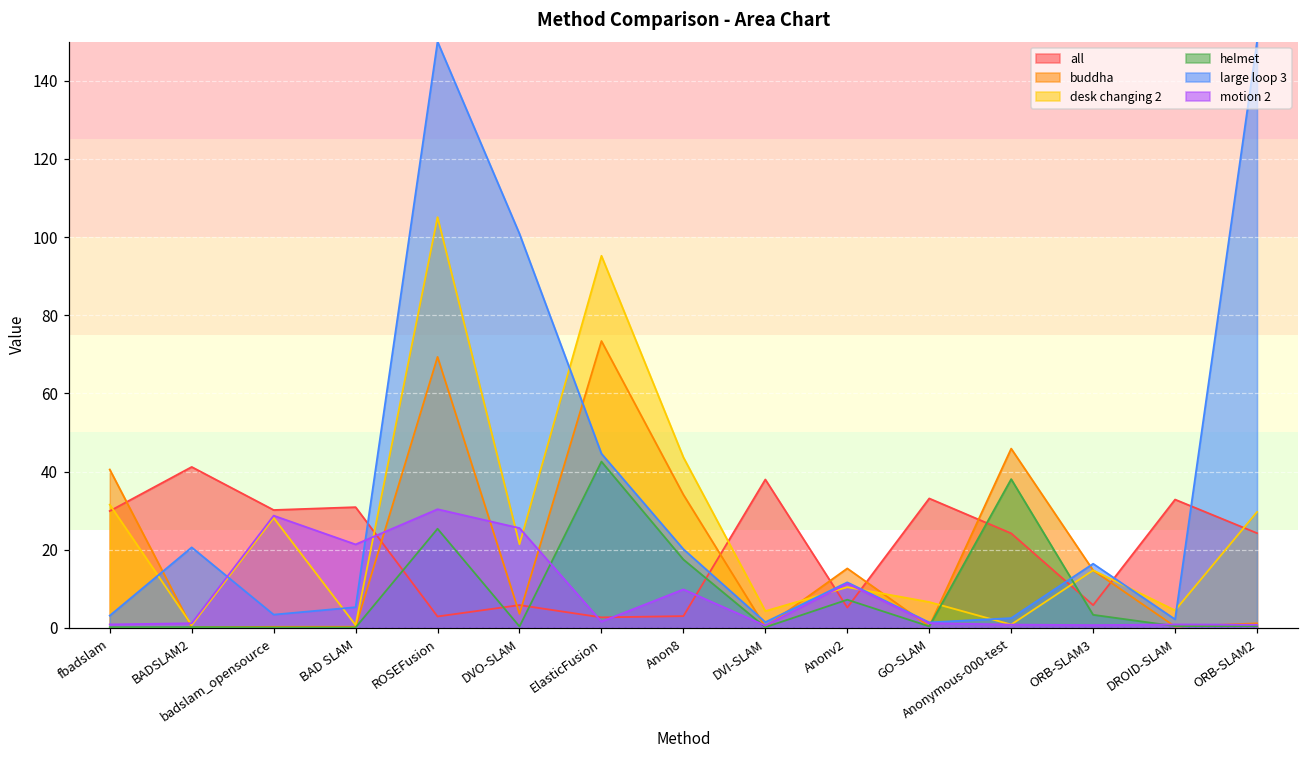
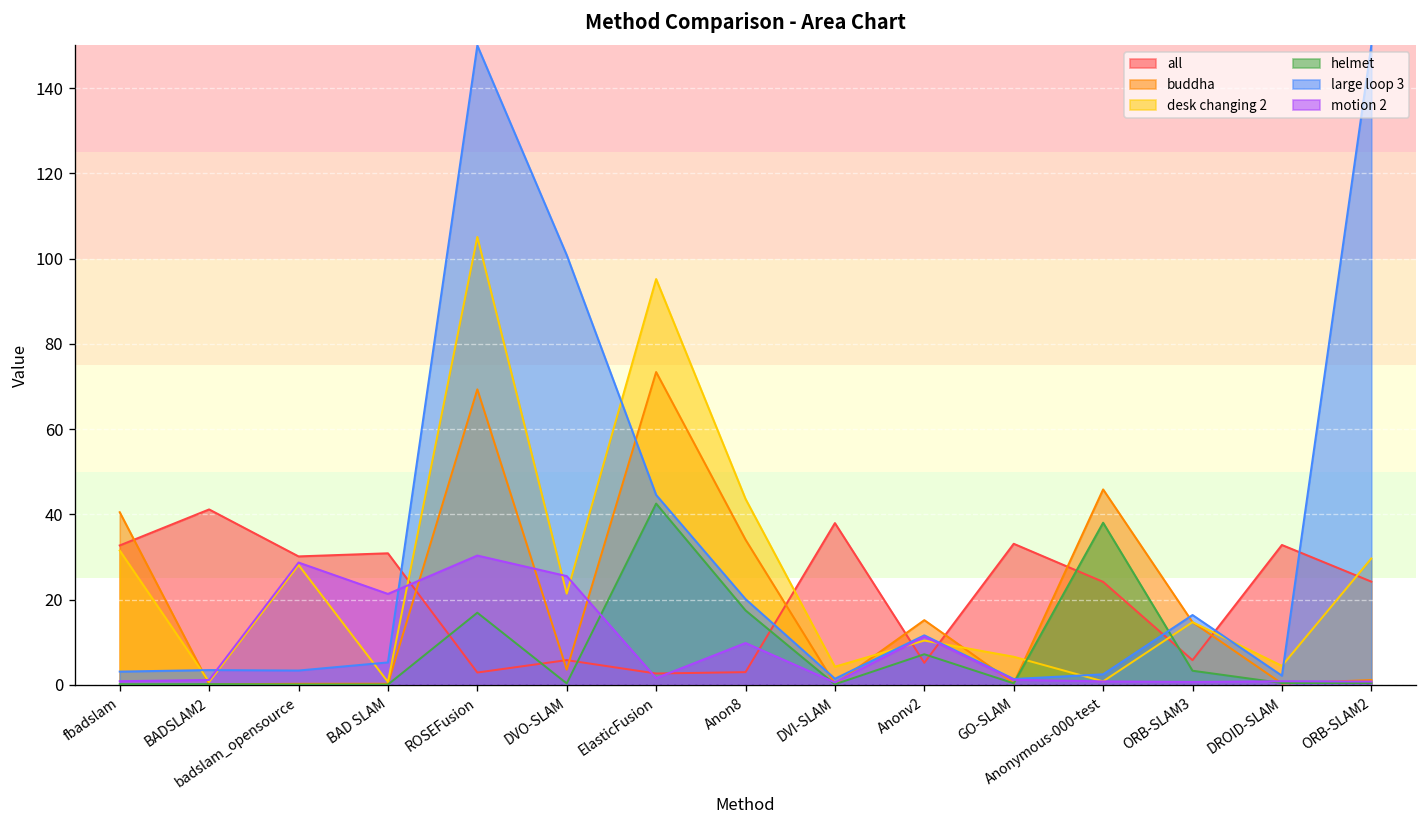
  {
    "all": {
-     "fbadslam": 30,
+     "fbadslam": 33,
      "BADSLAM2": 41,
      "badslam_opensource": 30,
      "BAD SLAM": 31,
      "ROSEFusion": 3,
      "DVO-SLAM": 6,
      "ElasticFusion": 3,
      "Anon8": 3,
      "DVI-SLAM": 38,
      "Anonv2": 5,
      "GO-SLAM": 33,
      "Anonymous-000-test": 24,
      "ORB-SLAM3": 6,
      "DROID-SLAM": 33,
      "ORB-SLAM2": 24
    },
    "helmet": {
-     "ROSEFusion": 25,
+     "ROSEFusion": 17,
      "DVO-SLAM": 0,
      "ElasticFusion": 43,
      "Anon8": 17,
      "Anonv2": 7,
      "Anonymous-000-test": 38,
      "ORB-SLAM3": 3
    },
    "large loop 3": {
      "fbadslam": 3,
-     "BADSLAM2": 21,
+     "BADSLAM2": 4,
      "badslam_opensource": 3,
      "BAD SLAM": 5,
      "ROSEFusion": 150,
      "DVO-SLAM": 101,
      "ElasticFusion": 45,
      "Anon8": 20,
      "DVI-SLAM": 1,
      "Anonymous-000-test": 3,
      "ORB-SLAM3": 16,
      "DROID-SLAM": 2,
      "ORB-SLAM2": 150
    },
    "motion 2": {
      "BAD SLAM": 21,
      "ROSEFusion": 30,
      "DVO-SLAM": 26,
      "ElasticFusion": 2,
      "Anon8": 10,
      "ORB-SLAM3": 1
    }
  }
